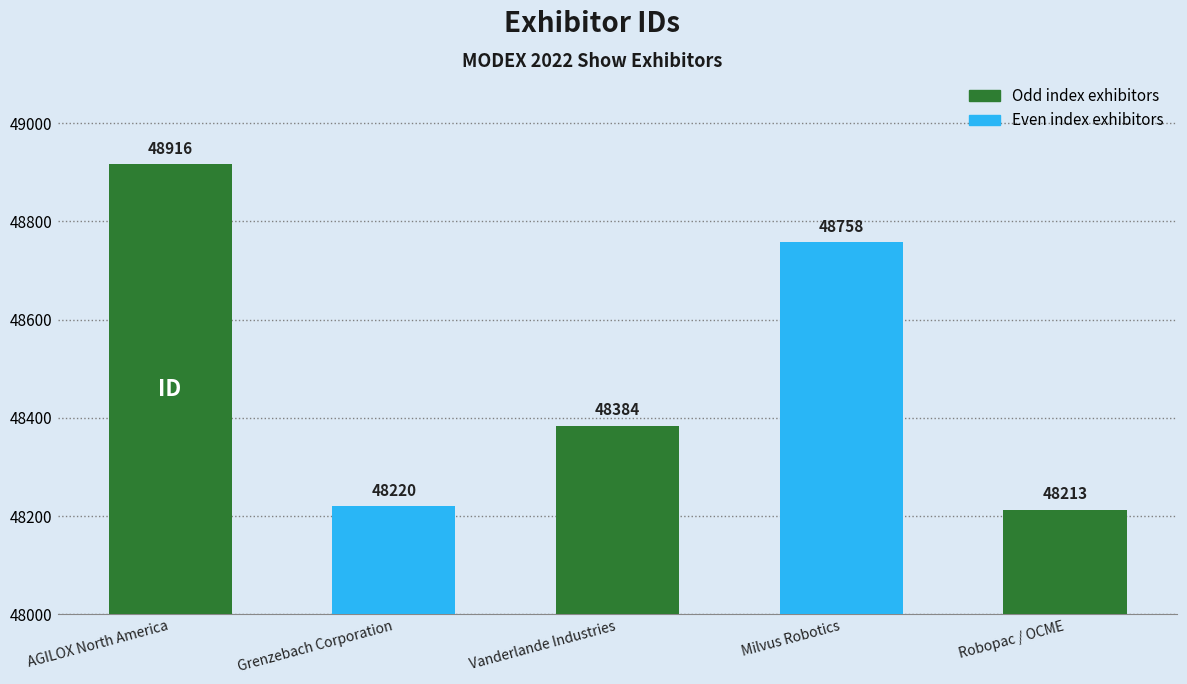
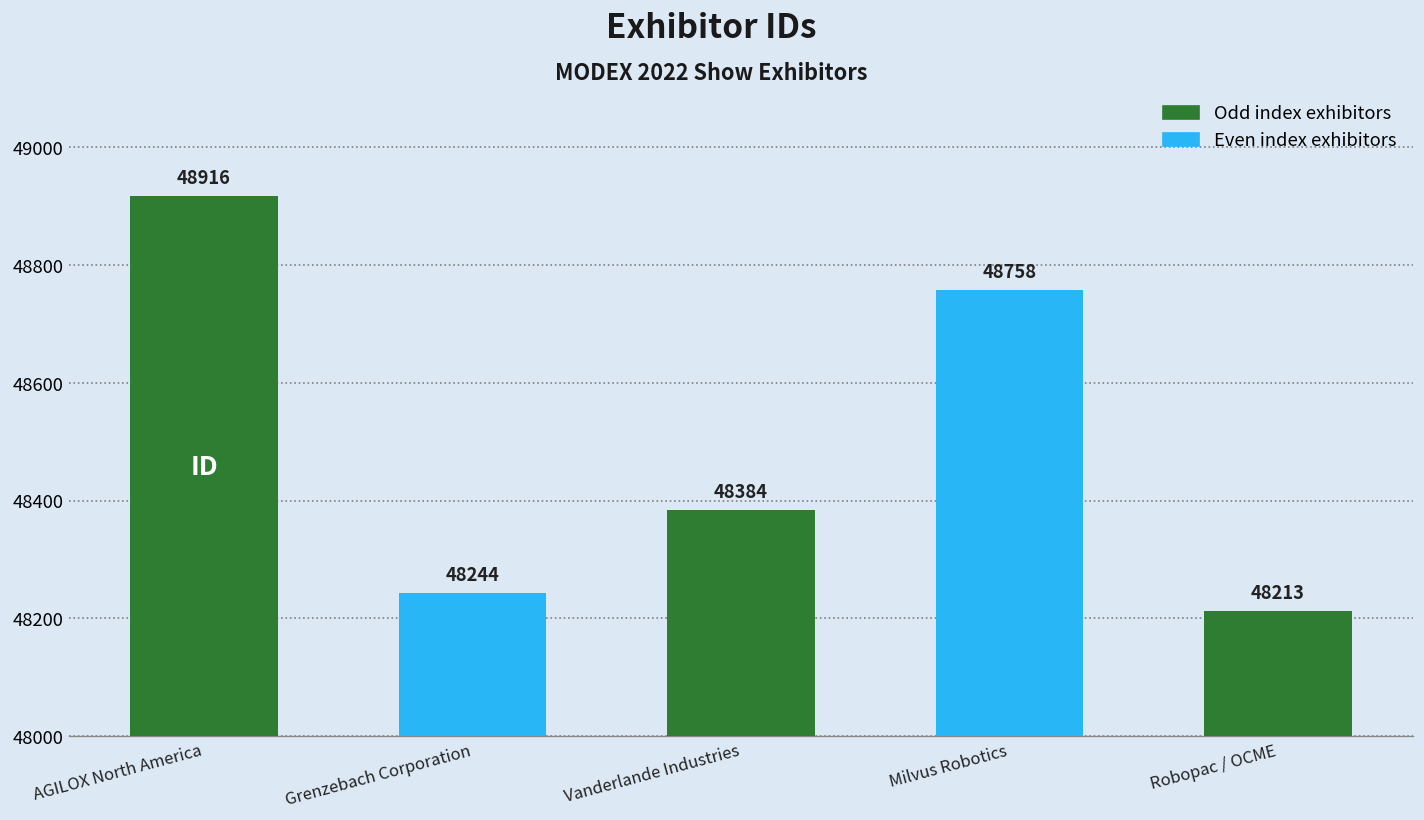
  {
    "AGILOX North America": 48916,
-   "Grenzebach Corporation": 48220,
+   "Grenzebach Corporation": 48244,
    "Vanderlande Industries": 48384,
    "Milvus Robotics": 48758,
    "Robopac / OCME": 48213
  }
